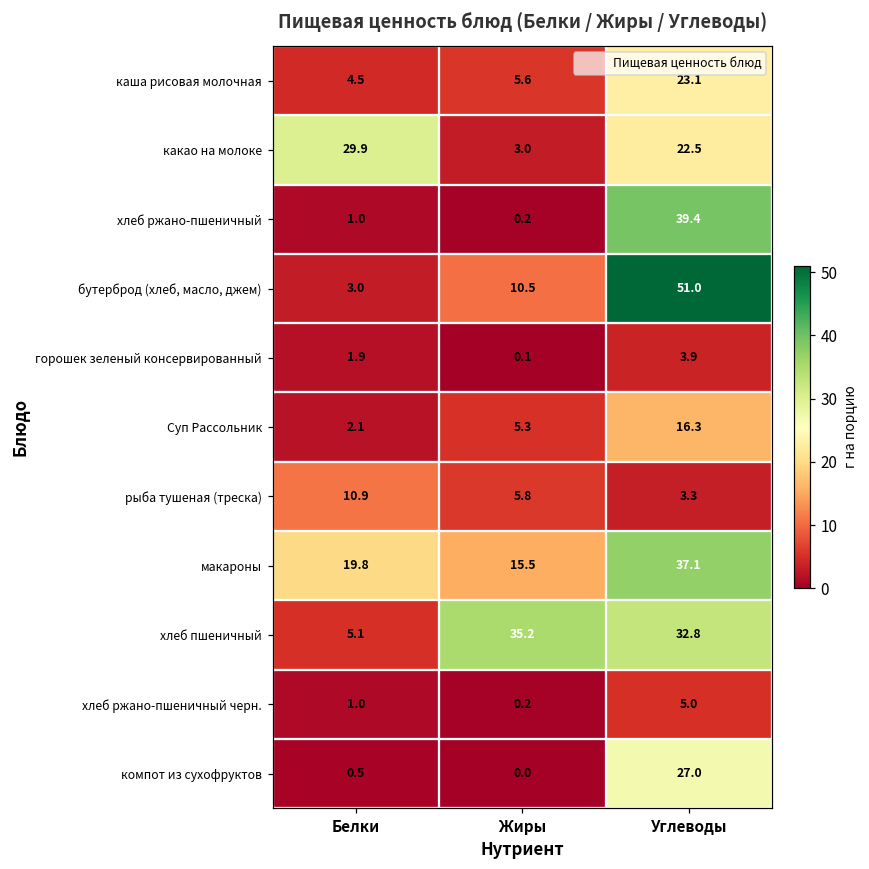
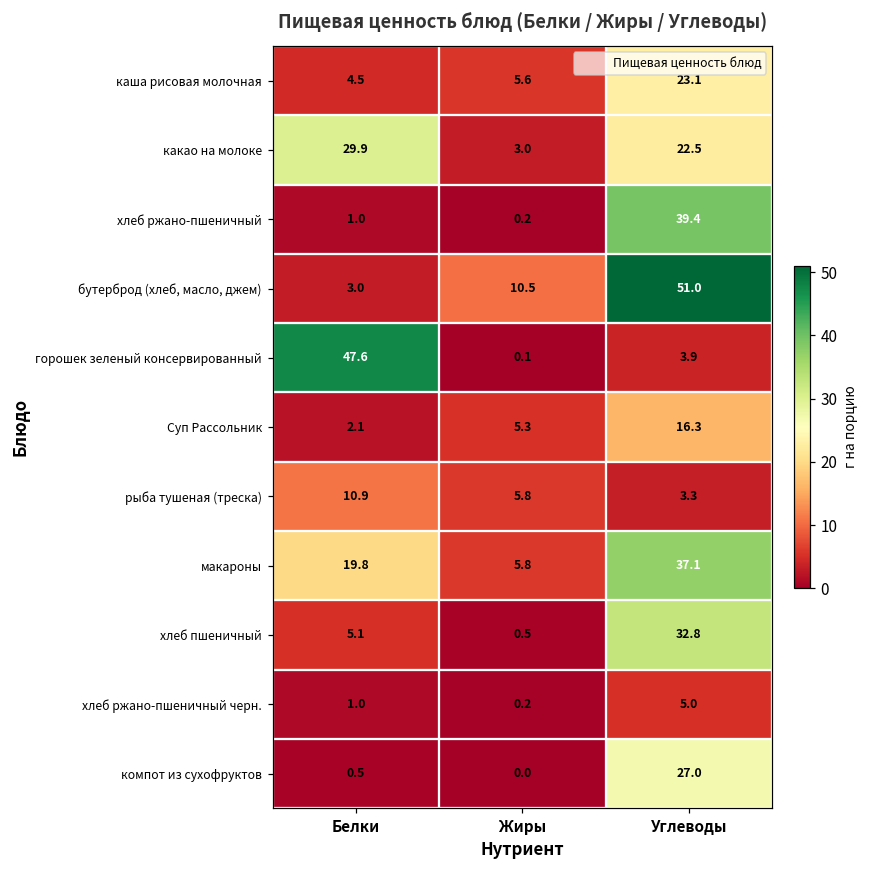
  {
    "каша рисовая молочная": {
      "Белки": 4.5,
      "Жиры": 5.6
    },
    "какао на молоке": {
      "Белки": 29.9,
      "Жиры": 3.0,
      "Углеводы": 22.5
    },
    "хлеб ржано-пшеничный": {
      "Белки": 1.0,
      "Жиры": 0.2,
      "Углеводы": 39.4
    },
    "бутерброд (хлеб, масло, джем)": {
      "Белки": 3.0,
      "Жиры": 10.5,
      "Углеводы": 51.0
    },
    "горошек зеленый консервированный": {
-     "Белки": 1.9,
+     "Белки": 47.6,
      "Жиры": 0.1,
      "Углеводы": 3.9
    },
    "Суп Рассольник": {
      "Белки": 2.1,
      "Жиры": 5.3,
      "Углеводы": 16.3
    },
    "рыба тушеная (треска)": {
      "Белки": 10.9,
      "Жиры": 5.8,
      "Углеводы": 3.3
    },
    "макароны": {
      "Белки": 19.8,
-     "Жиры": 15.5,
+     "Жиры": 5.8,
      "Углеводы": 37.1
    },
    "хлеб пшеничный": {
      "Белки": 5.1,
-     "Жиры": 35.2,
+     "Жиры": 0.5,
      "Углеводы": 32.8
    },
    "хлеб ржано-пшеничный черн.": {
      "Белки": 1.0,
      "Жиры": 0.2,
      "Углеводы": 5.0
    },
    "компот из сухофруктов": {
      "Белки": 0.5,
      "Жиры": 0.0,
      "Углеводы": 27.0
    }
  }
